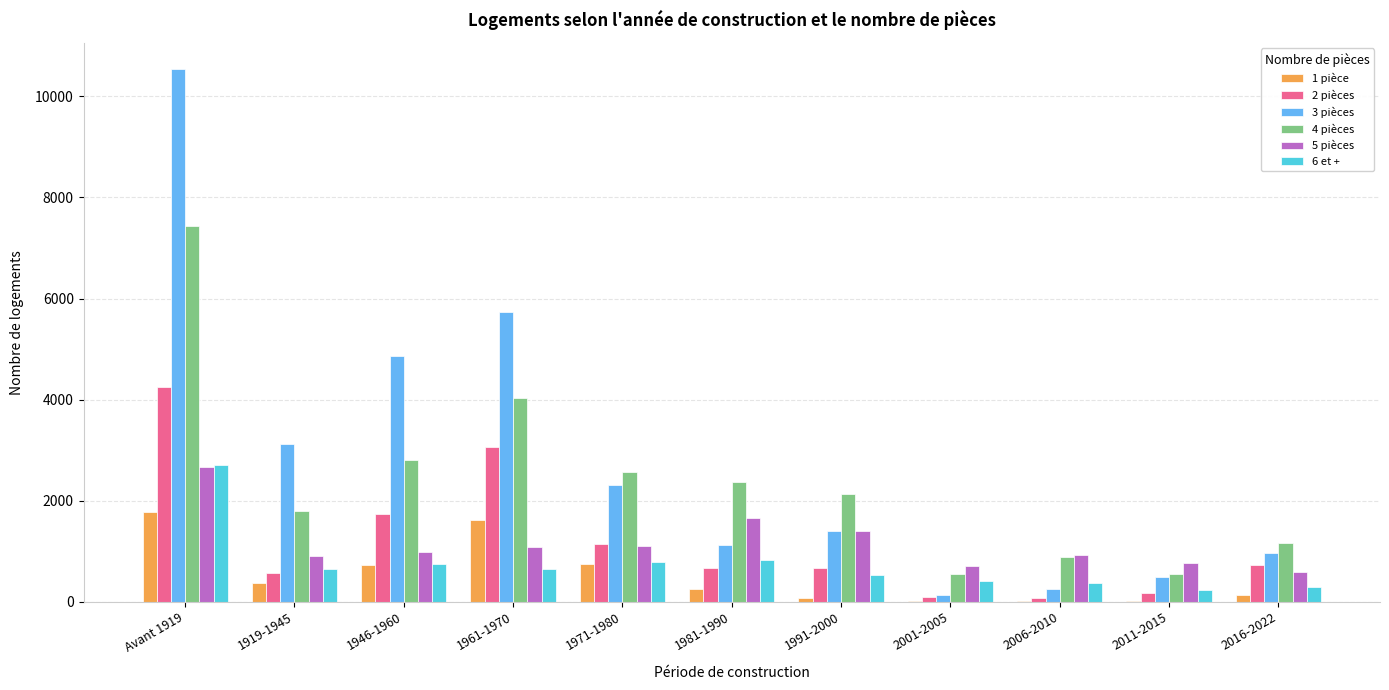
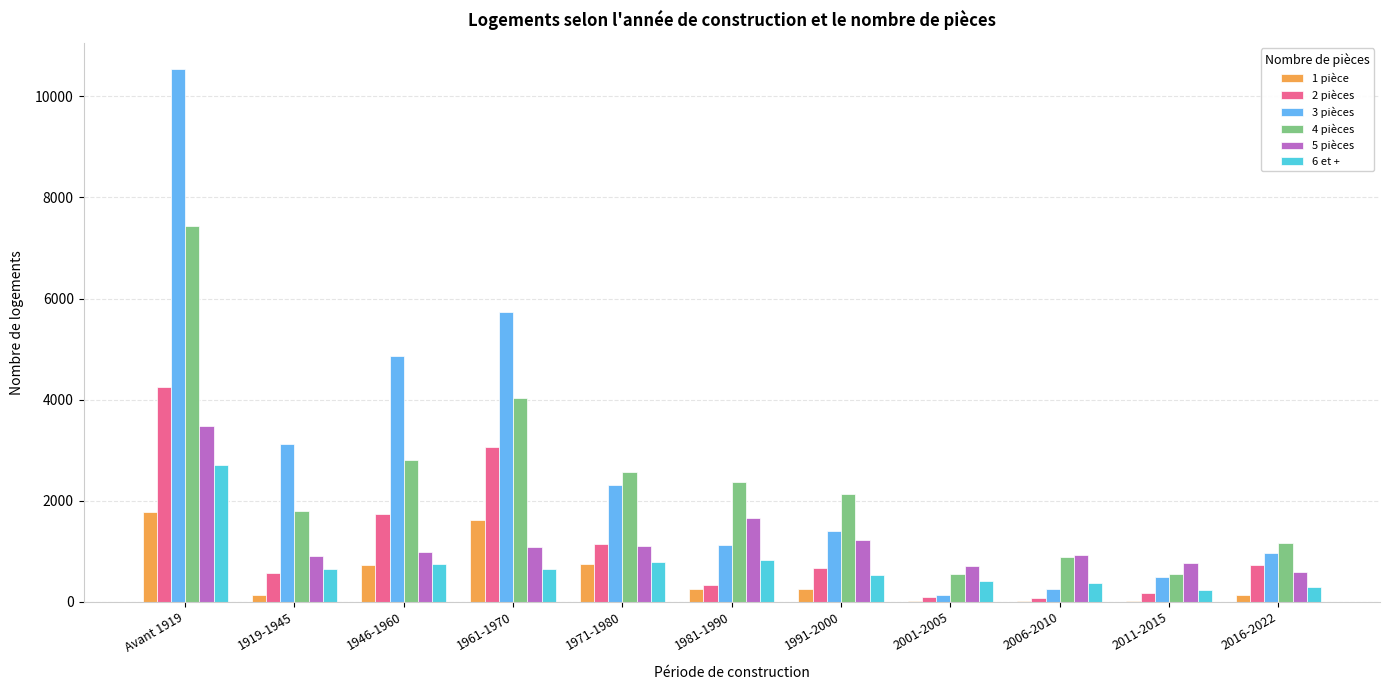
  {
    "1 pièce": {
      "Avant 1919": 1800,
-     "1919-1945": 400,
+     "1919-1945": 100,
      "1946-1960": 700,
      "1961-1970": 1600,
      "1971-1980": 800,
      "1981-1990": 200,
-     "1991-2000": 100,
+     "1991-2000": 300,
      "2016-2022": 100
    },
    "2 pièces": {
      "Avant 1919": 4200,
      "1919-1945": 600,
      "1946-1960": 1700,
      "1961-1970": 3100,
      "1971-1980": 1100,
-     "1981-1990": 700,
+     "1981-1990": 300,
      "1991-2000": 700,
      "2001-2005": 100,
      "2006-2010": 100,
      "2011-2015": 200,
      "2016-2022": 700
    },
    "4 pièces": {
      "Avant 1919": 7400,
      "1919-1945": 1800,
      "1946-1960": 2800,
      "1961-1970": 4000,
      "1971-1980": 2600,
      "1981-1990": 2400,
      "1991-2000": 2100,
      "2001-2005": 600,
      "2006-2010": 900,
      "2011-2015": 600,
      "2016-2022": 1200
    },
    "5 pièces": {
-     "Avant 1919": 2700,
+     "Avant 1919": 3500,
      "1919-1945": 900,
      "1946-1960": 1000,
      "1961-1970": 1100,
      "1971-1980": 1100,
      "1981-1990": 1700,
-     "1991-2000": 1400,
+     "1991-2000": 1200,
      "2001-2005": 700,
      "2006-2010": 900,
      "2011-2015": 800,
      "2016-2022": 600
    }
  }
